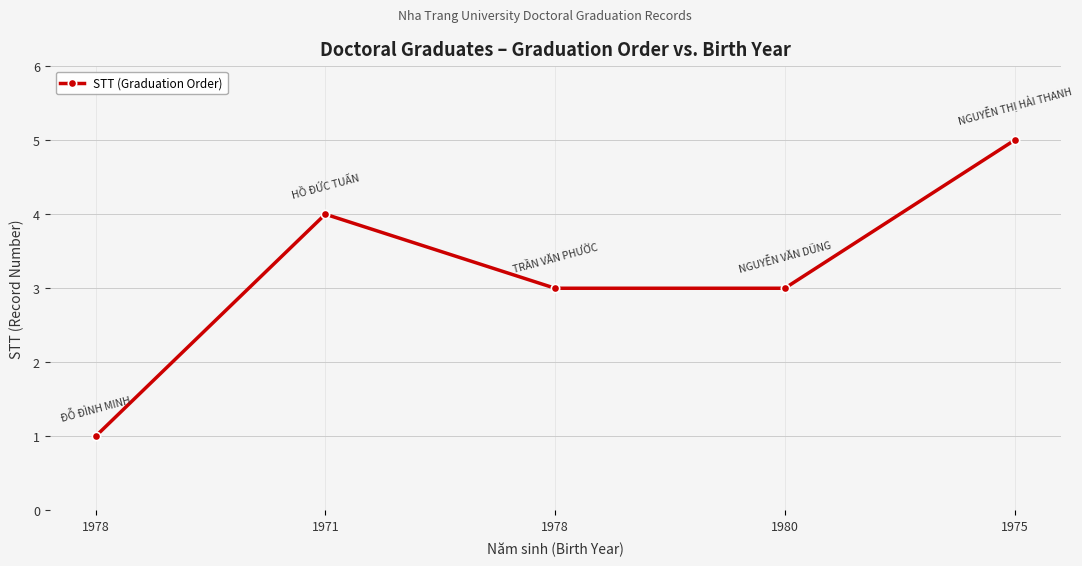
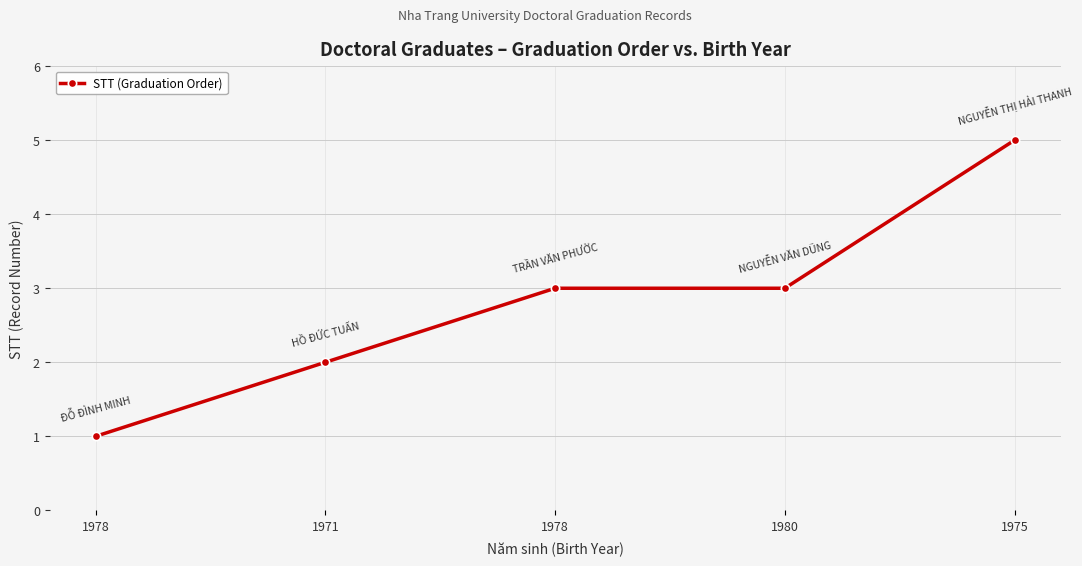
  {
-   "1971": 4,
+   "1971": 2,
    "1980": 3,
    "1975": 5
  }
